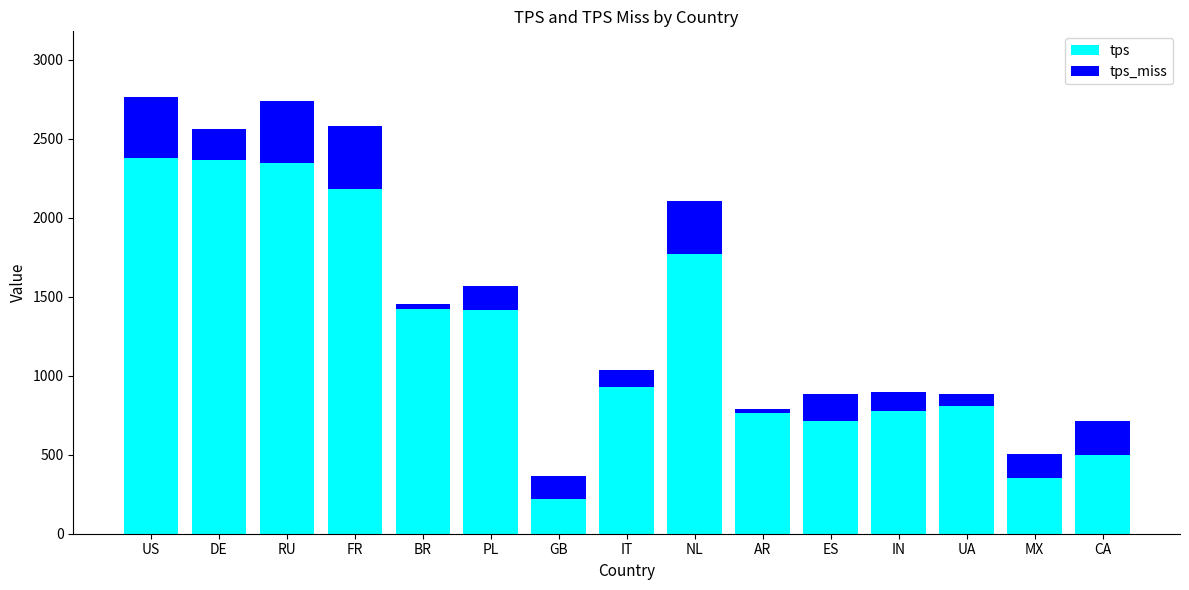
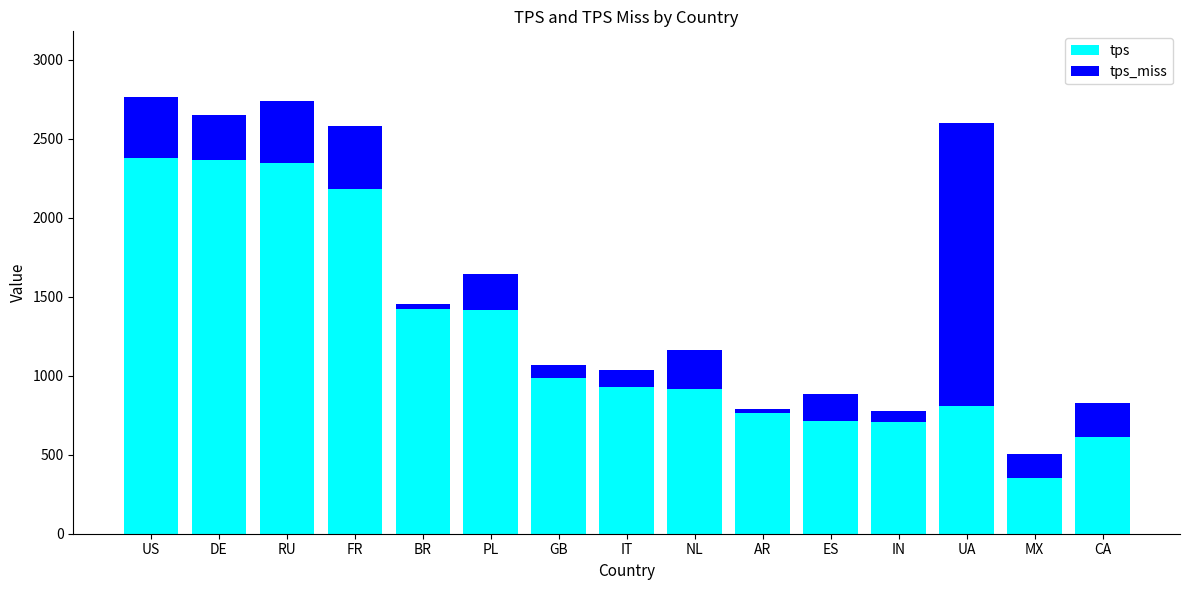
  {
    "tps": {
      "US": 2380,
      "DE": 2370,
      "RU": 2340,
      "FR": 2180,
      "BR": 1430,
      "PL": 1420,
-     "GB": 220,
+     "GB": 990,
      "IT": 930,
-     "NL": 1770,
+     "NL": 920,
      "AR": 760,
      "ES": 720,
-     "IN": 780,
+     "IN": 710,
      "UA": 810,
      "MX": 350,
-     "CA": 500
+     "CA": 610
    },
    "tps_miss": {
      "US": 390,
-     "DE": 190,
+     "DE": 280,
      "RU": 390,
      "FR": 400,
      "BR": 30,
-     "PL": 150,
-     "GB": 150,
+     "PL": 220,
+     "GB": 80,
      "IT": 110,
-     "NL": 330,
+     "NL": 250,
      "AR": 30,
      "ES": 170,
-     "IN": 120,
-     "UA": 70,
+     "IN": 70,
+     "UA": 1790,
      "MX": 150,
      "CA": 220
    }
  }
